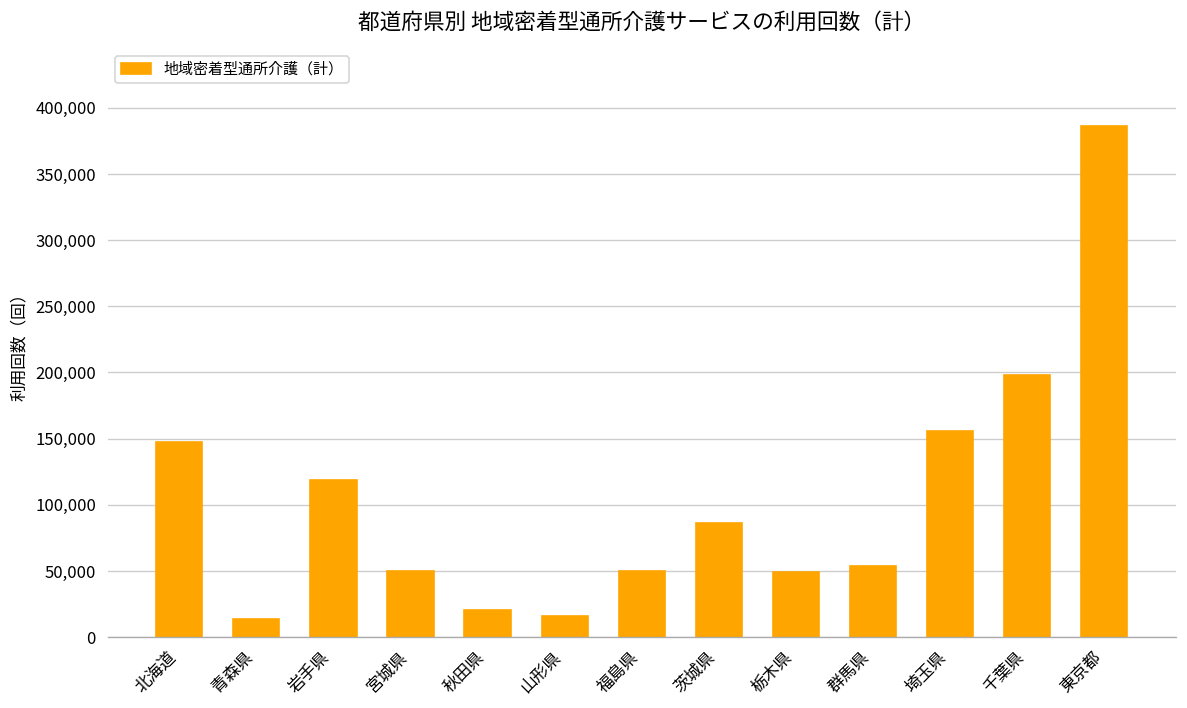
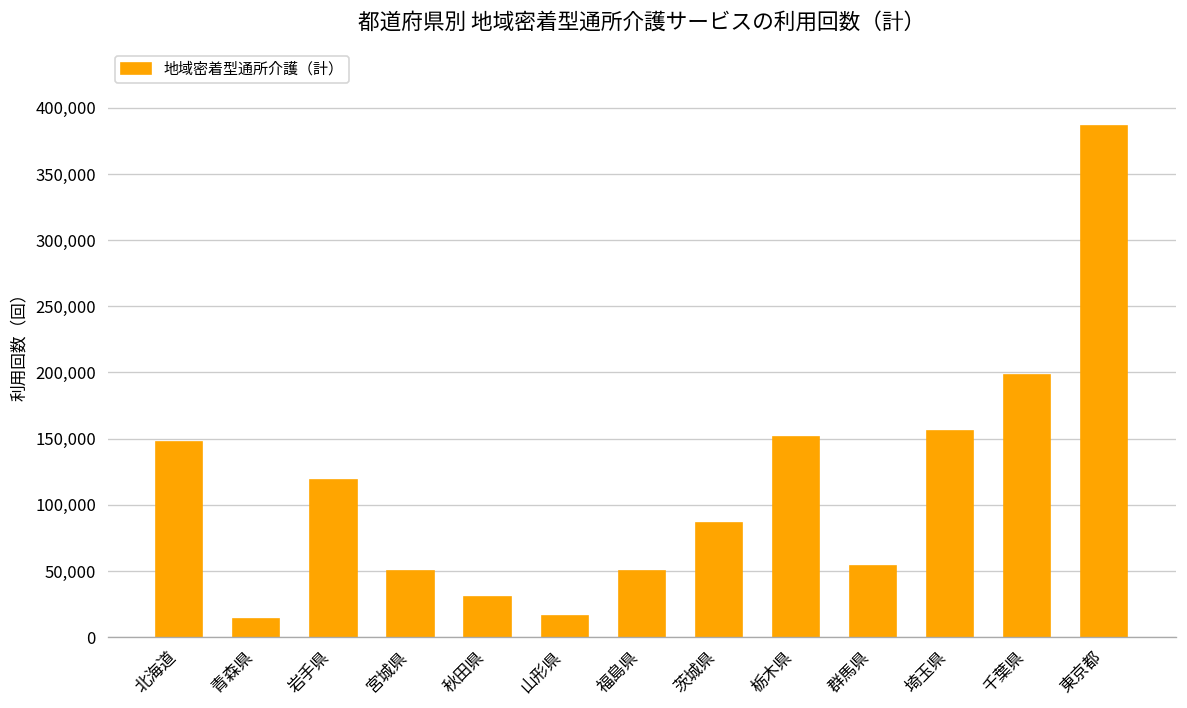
  {
    "北海道": "148,000",
    "青森県": "13,000",
    "岩手県": "119,000",
    "宮城県": "50,000",
-   "秋田県": "21,000",
+   "秋田県": "30,000",
    "山形県": "16,000",
    "福島県": "50,000",
    "茨城県": "86,000",
-   "栃木県": "49,000",
+   "栃木県": "151,000",
    "群馬県": "54,000",
    "埼玉県": "156,000",
    "千葉県": "198,000",
    "東京都": "387,000"
  }
